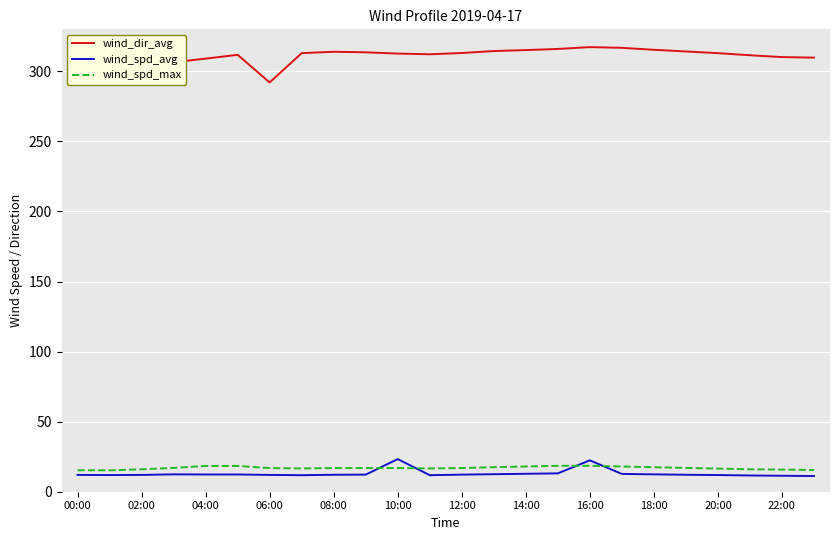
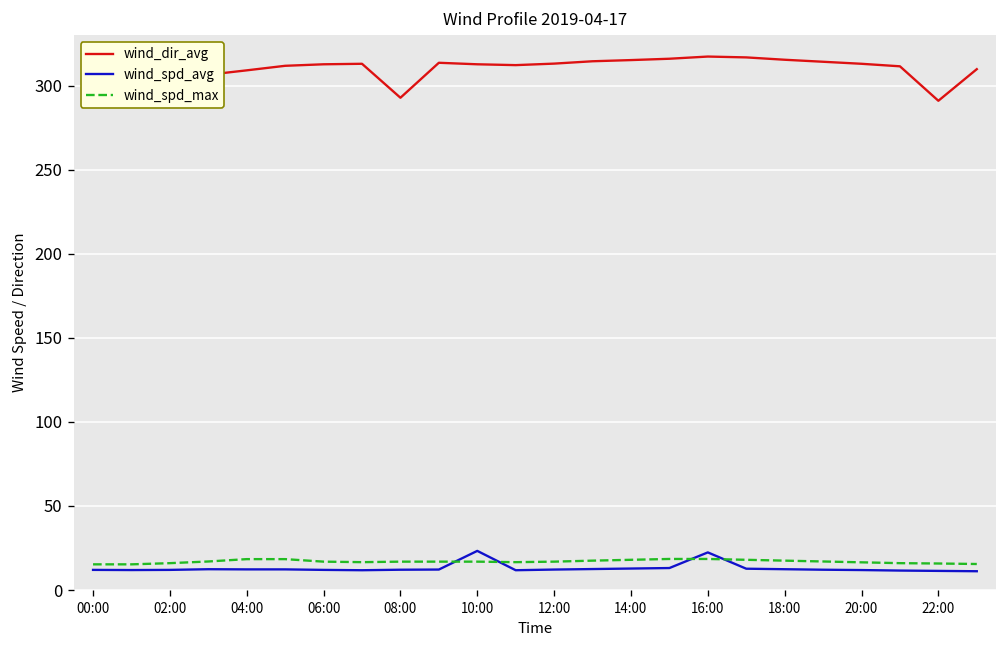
  {
    "wind_dir_avg": {
      "04:00": 309,
-     "06:00": 292,
-     "08:00": 314,
+     "06:00": 313,
+     "08:00": 293,
      "10:00": 313,
      "12:00": 313,
      "14:00": 315,
      "16:00": 317,
      "18:00": 315,
      "20:00": 313,
-     "22:00": 310
+     "22:00": 291
    },
    "wind_spd_avg": {
      "00:00": 12,
      "02:00": 12,
      "04:00": 12,
      "06:00": 12,
      "08:00": 12,
      "10:00": 23,
      "12:00": 12,
      "14:00": 13,
      "16:00": 22,
      "18:00": 12,
      "20:00": 12,
      "22:00": 11
    },
    "wind_spd_max": {
      "00:00": 15,
      "02:00": 16,
      "04:00": 18,
      "06:00": 17,
      "08:00": 17,
      "10:00": 17,
      "12:00": 17,
      "14:00": 18,
      "16:00": 19,
      "18:00": 18,
      "20:00": 17,
      "22:00": 16
    }
  }
